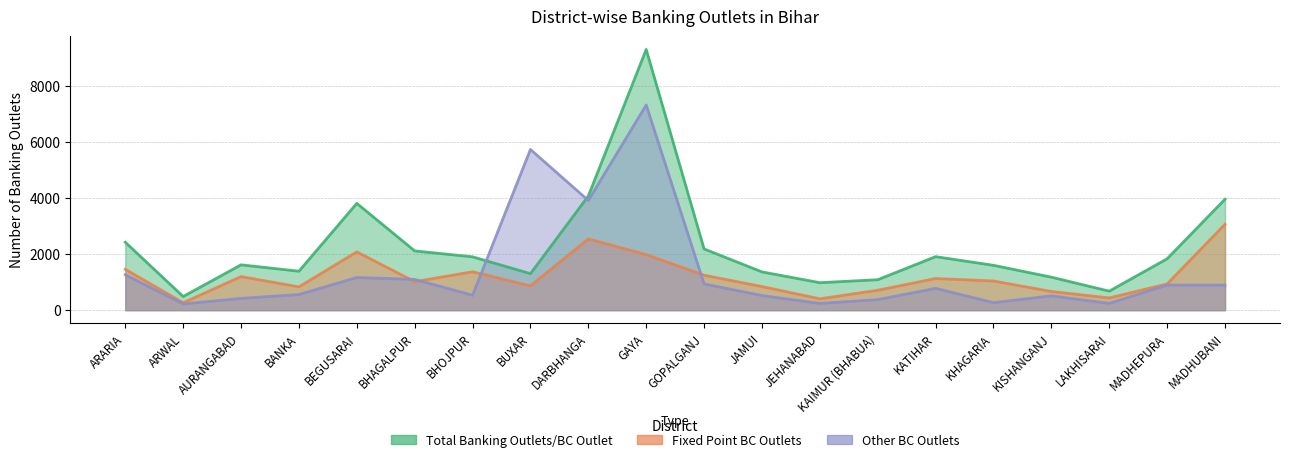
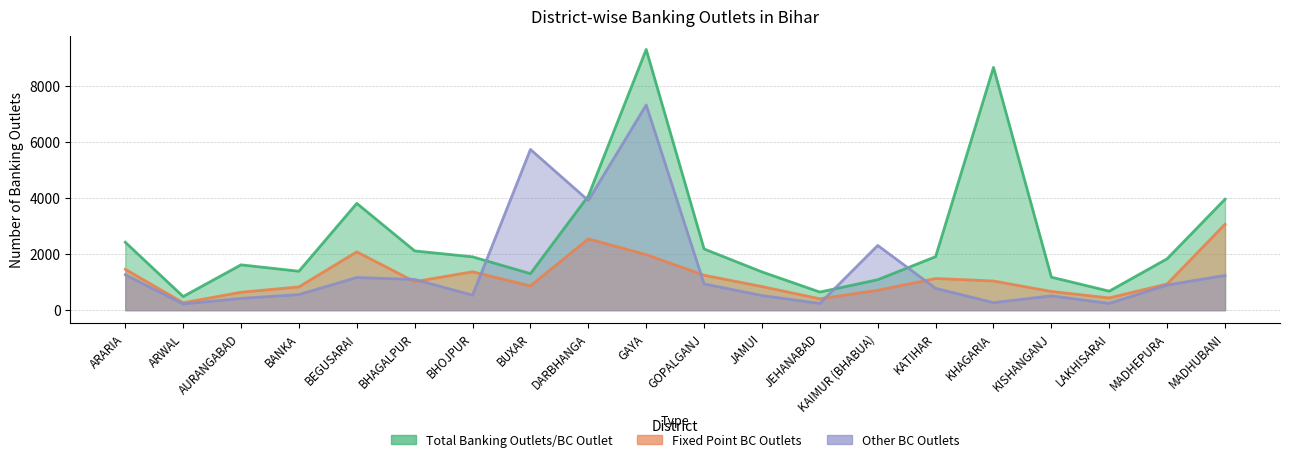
  {
    "Total Banking Outlets/BC Outlet": {
      "ARARIA": 2400,
      "ARWAL": 500,
      "AURANGABAD": 1600,
      "BANKA": 1400,
      "BEGUSARAI": 3800,
      "BHAGALPUR": 2100,
      "BHOJPUR": 1900,
      "BUXAR": 1300,
      "DARBHANGA": 4100,
      "GAYA": 9300,
      "GOPALGANJ": 2200,
      "JAMUI": 1400,
-     "JEHANABAD": 1000,
+     "JEHANABAD": 600,
      "KAIMUR (BHABUA)": 1100,
      "KATIHAR": 1900,
-     "KHAGARIA": 1600,
+     "KHAGARIA": 8700,
      "KISHANGANJ": 1200,
      "LAKHISARAI": 700,
      "MADHEPURA": 1800,
      "MADHUBANI": 4000
    },
    "Fixed Point BC Outlets": {
      "ARARIA": 1500,
-     "AURANGABAD": 1200,
+     "AURANGABAD": 600,
      "BANKA": 800,
      "BEGUSARAI": 2100,
      "BHOJPUR": 1400,
      "BUXAR": 900,
      "DARBHANGA": 2500,
      "GAYA": 2000,
      "GOPALGANJ": 1200,
      "JAMUI": 800,
      "JEHANABAD": 400,
      "KAIMUR (BHABUA)": 700,
      "KATIHAR": 1100,
      "KHAGARIA": 1000,
      "KISHANGANJ": 700,
      "LAKHISARAI": 400,
      "MADHUBANI": 3100
    },
    "Other BC Outlets": {
      "ARARIA": 1300,
      "AURANGABAD": 400,
      "BANKA": 600,
      "BEGUSARAI": 1200,
      "BHOJPUR": 500,
      "BUXAR": 5700,
      "DARBHANGA": 3900,
      "GAYA": 7300,
      "GOPALGANJ": 900,
      "JAMUI": 500,
      "JEHANABAD": 200,
-     "KAIMUR (BHABUA)": 400,
+     "KAIMUR (BHABUA)": 2300,
      "KATIHAR": 800,
      "KHAGARIA": 300,
      "KISHANGANJ": 500,
      "LAKHISARAI": 200,
-     "MADHUBANI": 900
+     "MADHUBANI": 1200
    }
  }
